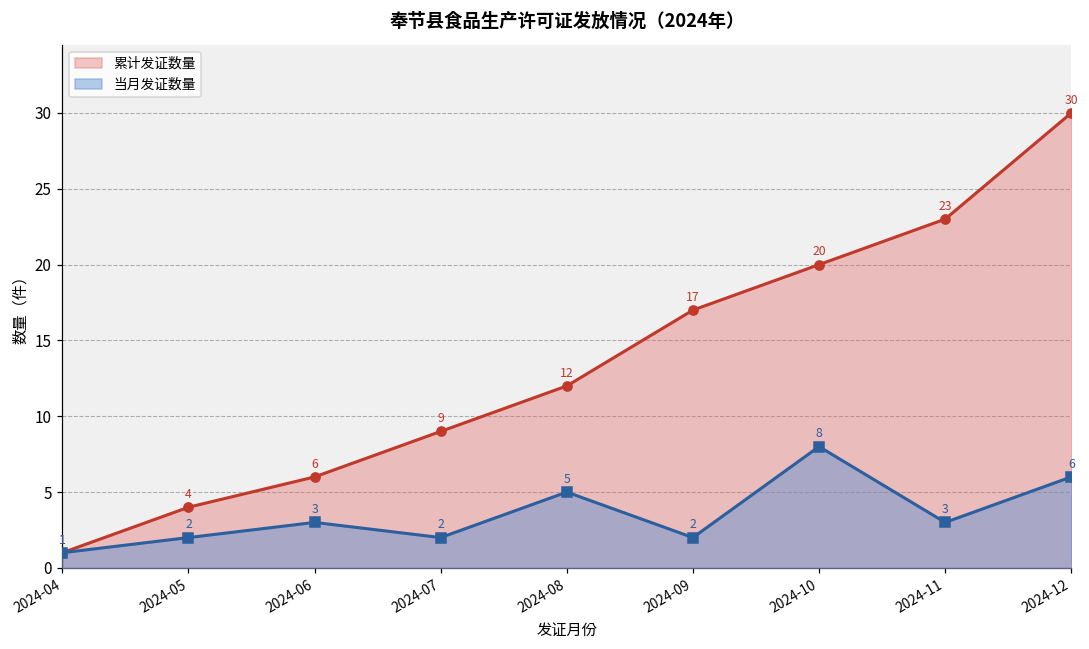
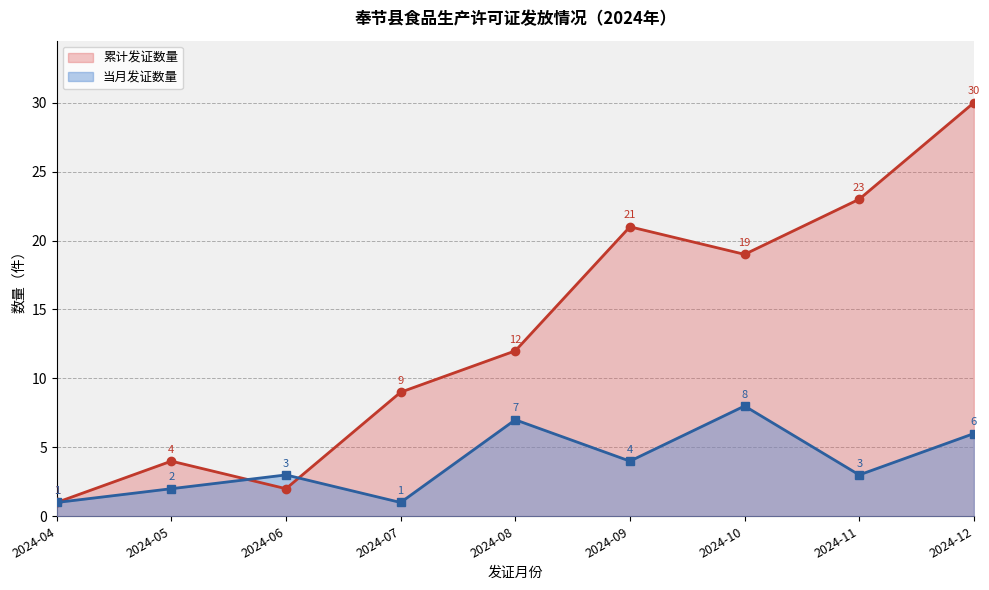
  {
    "累计发证数量": {
      "2024-05": 4,
-     "2024-06": 6,
+     "2024-06": 2,
      "2024-07": 9,
      "2024-08": 12,
-     "2024-09": 17,
-     "2024-10": 20,
+     "2024-09": 21,
+     "2024-10": 19,
      "2024-11": 23,
      "2024-12": 30
    },
    "当月发证数量": {
      "2024-05": 2,
      "2024-06": 3,
-     "2024-07": 2,
-     "2024-08": 5,
-     "2024-09": 2,
+     "2024-07": 1,
+     "2024-08": 7,
+     "2024-09": 4,
      "2024-10": 8,
      "2024-11": 3,
      "2024-12": 6
    }
  }
